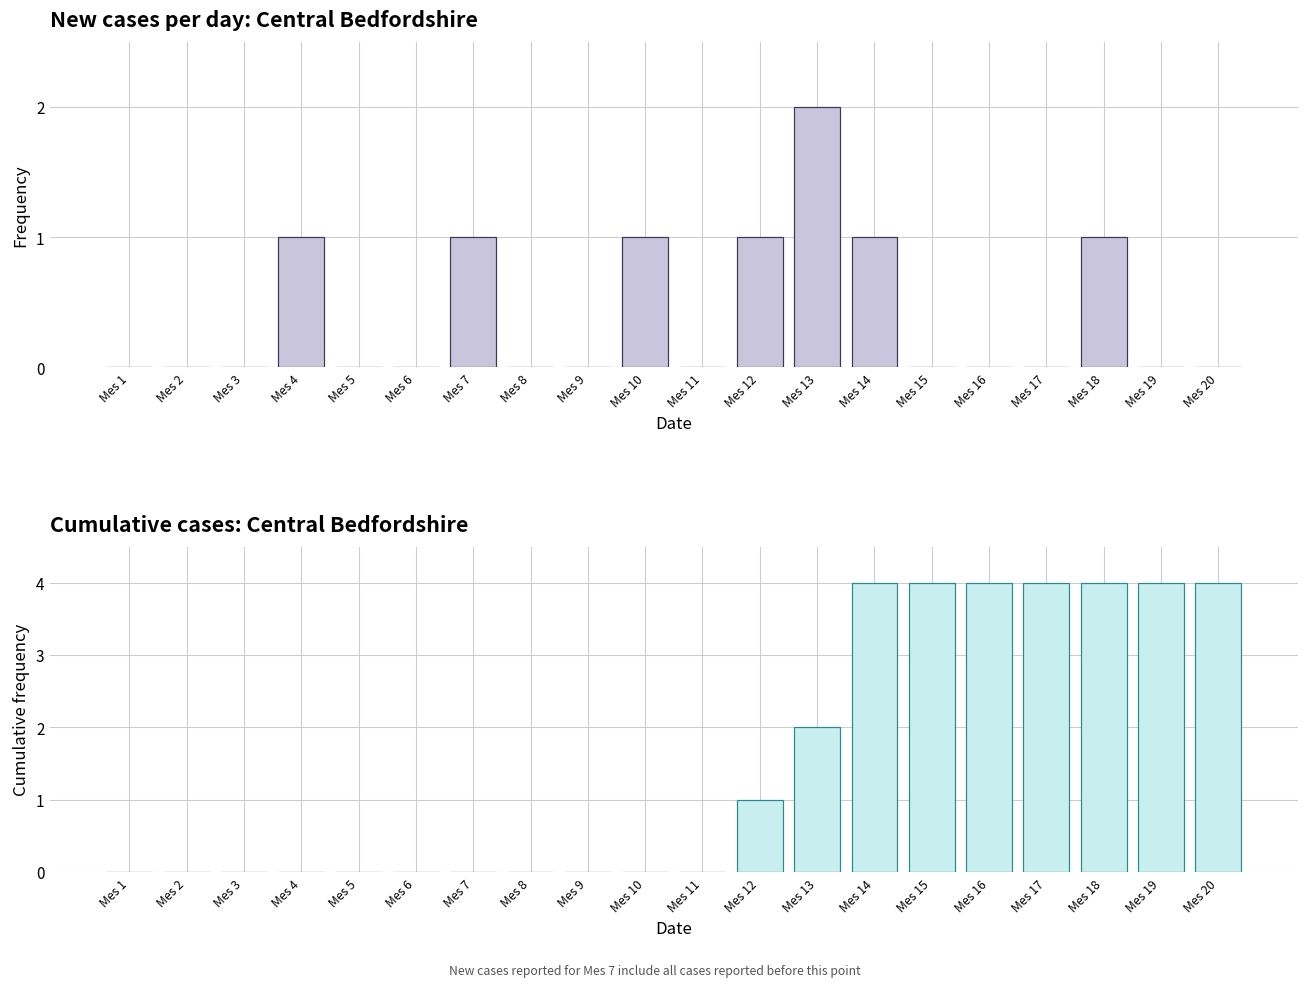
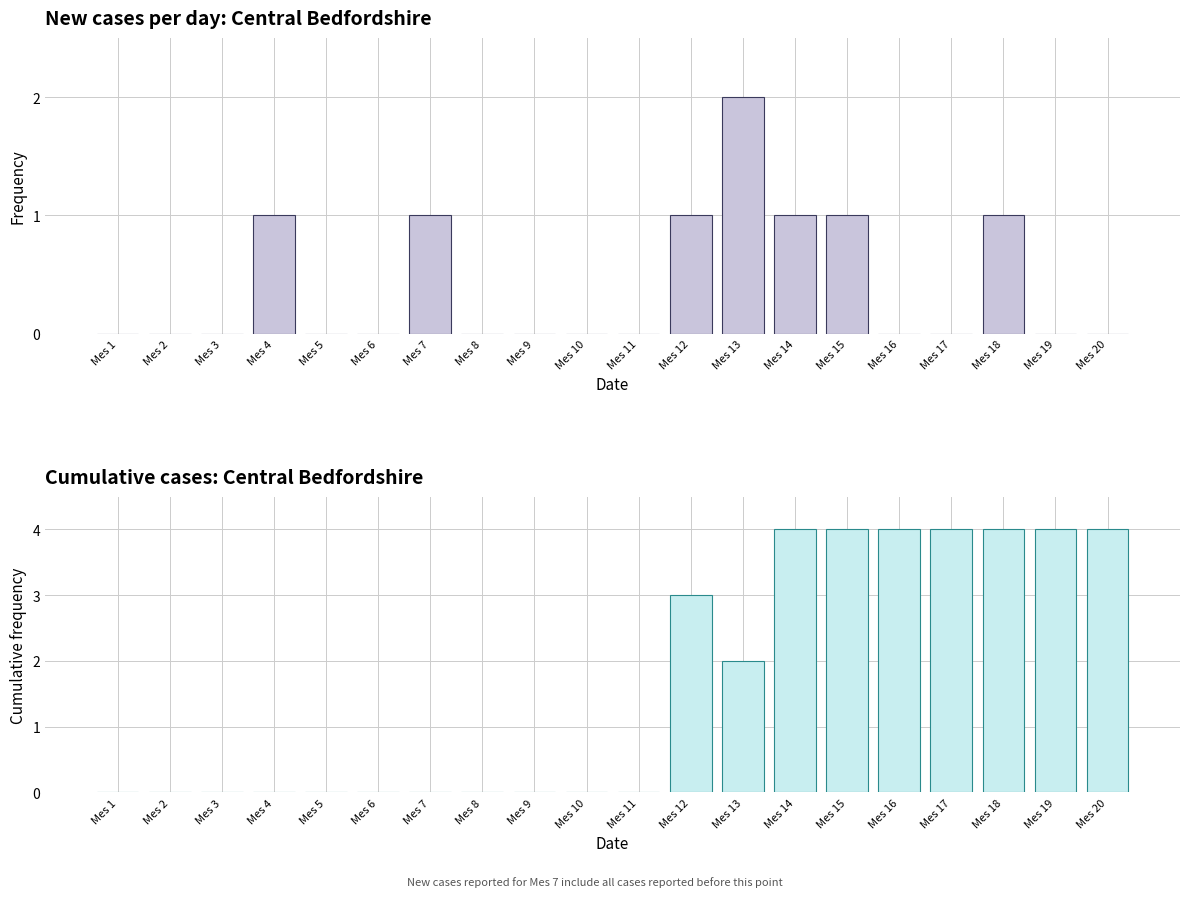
  {
    "New cases per day: Central Bedfordshire": {
      "Mes 1": 0,
      "Mes 2": 0,
      "Mes 3": 0,
      "Mes 4": 1,
      "Mes 5": 0,
      "Mes 6": 0,
      "Mes 7": 1,
      "Mes 8": 0,
      "Mes 9": 0,
-     "Mes 10": 1,
+     "Mes 10": 0,
      "Mes 11": 0,
      "Mes 12": 1,
      "Mes 13": 2,
      "Mes 14": 1,
-     "Mes 15": 0,
+     "Mes 15": 1,
      "Mes 16": 0,
      "Mes 17": 0,
      "Mes 18": 1,
      "Mes 19": 0,
      "Mes 20": 0
    },
    "Cumulative cases: Central Bedfordshire": {
      "Mes 1": 0,
      "Mes 2": 0,
      "Mes 3": 0,
      "Mes 4": 0,
      "Mes 5": 0,
      "Mes 6": 0,
      "Mes 7": 0,
      "Mes 8": 0,
      "Mes 9": 0,
      "Mes 10": 0,
      "Mes 11": 0,
-     "Mes 12": 1,
+     "Mes 12": 3,
      "Mes 13": 2,
      "Mes 14": 4,
      "Mes 15": 4,
      "Mes 16": 4,
      "Mes 17": 4,
      "Mes 18": 4,
      "Mes 19": 4,
      "Mes 20": 4
    }
  }
